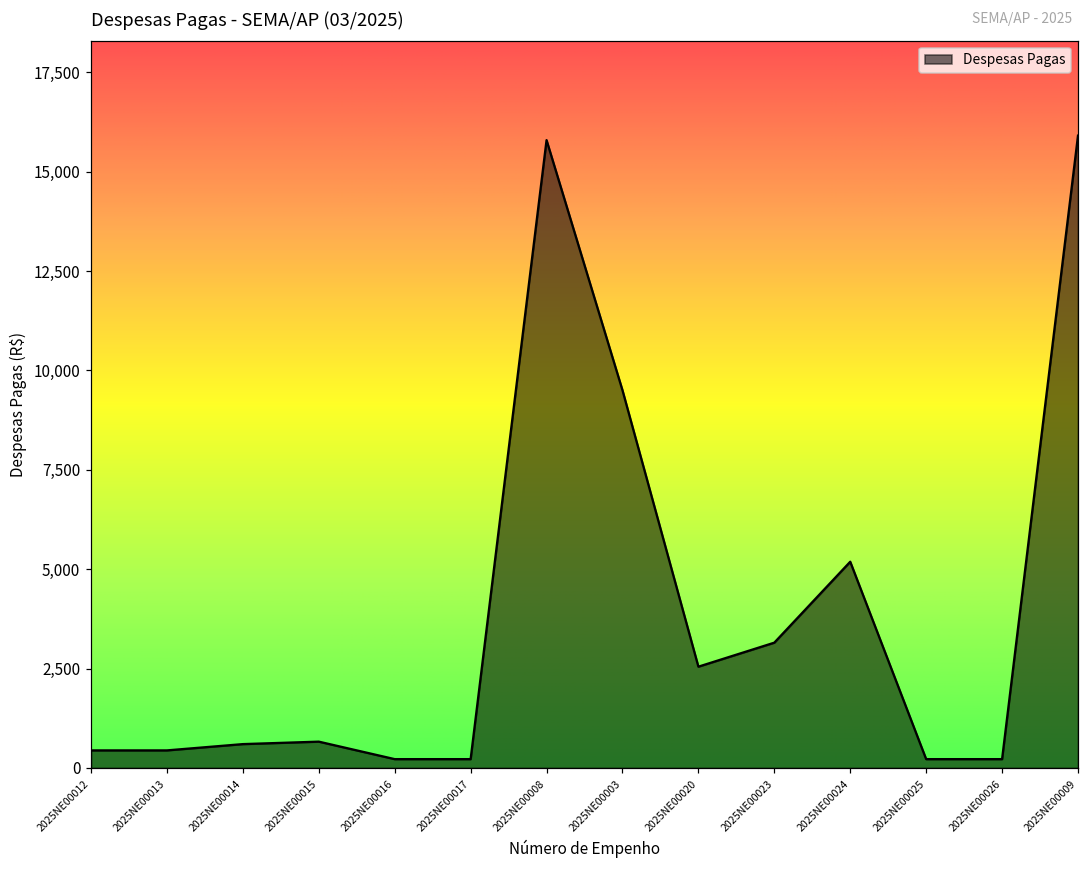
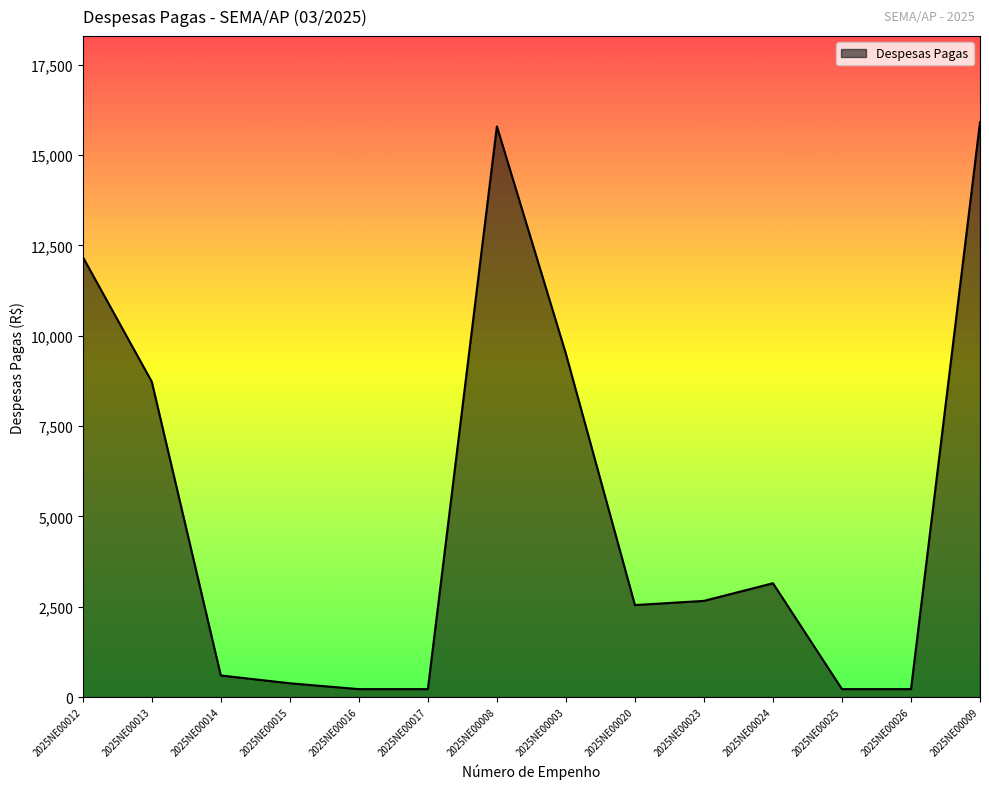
  {
-   "2025NE00012": "400",
-   "2025NE00013": "400",
+   "2025NE00012": "12,200",
+   "2025NE00013": "8,700",
    "2025NE00014": "600",
-   "2025NE00015": "700",
+   "2025NE00015": "400",
    "2025NE00016": "200",
    "2025NE00017": "200",
    "2025NE00008": "15,800",
    "2025NE00003": "9,500",
    "2025NE00020": "2,500",
-   "2025NE00023": "3,200",
-   "2025NE00024": "5,200",
+   "2025NE00023": "2,700",
+   "2025NE00024": "3,200",
    "2025NE00025": "200",
    "2025NE00026": "200",
    "2025NE00009": "15,900"
  }
